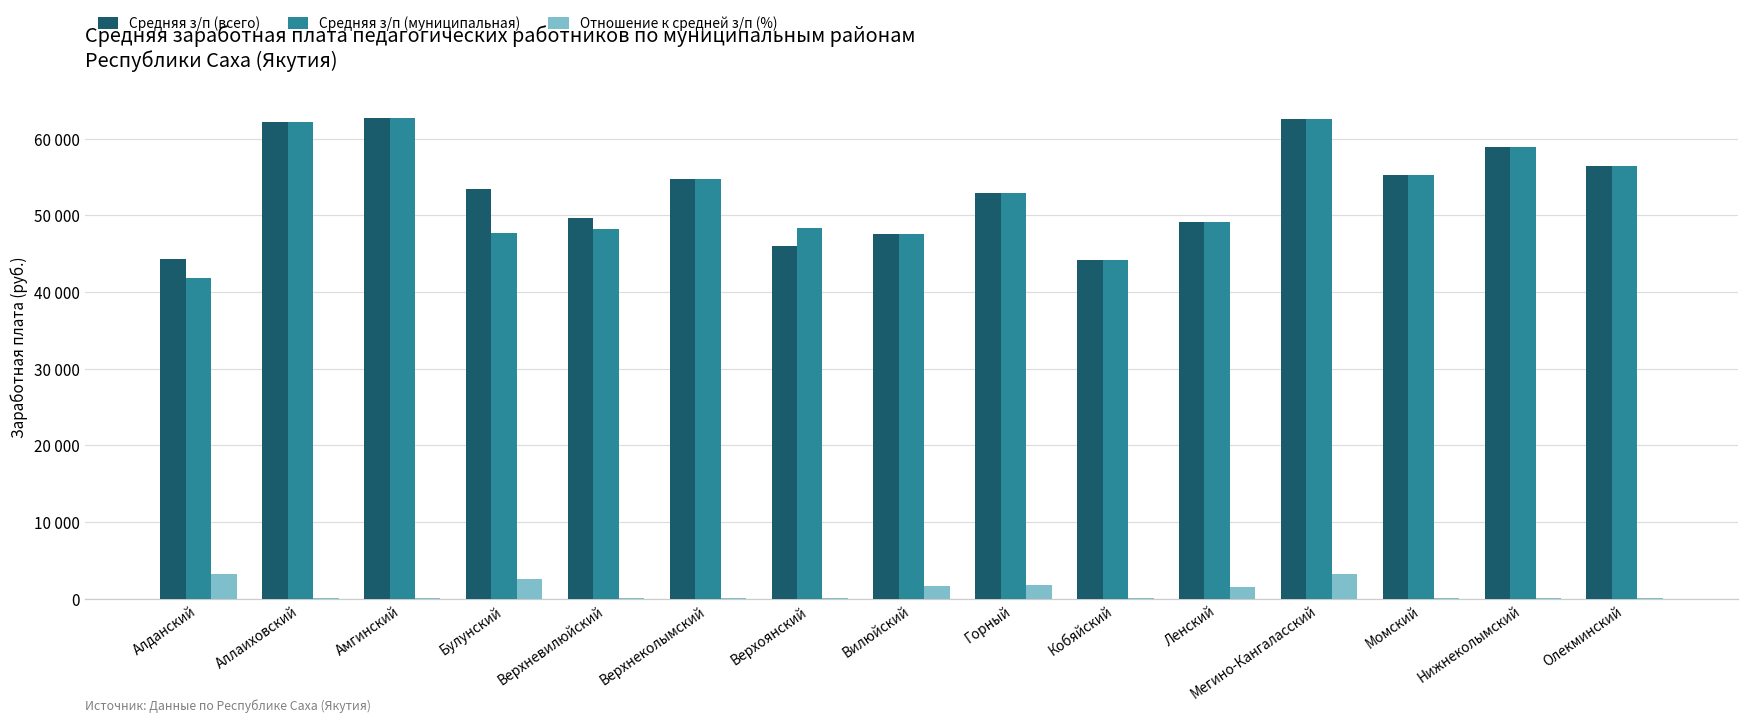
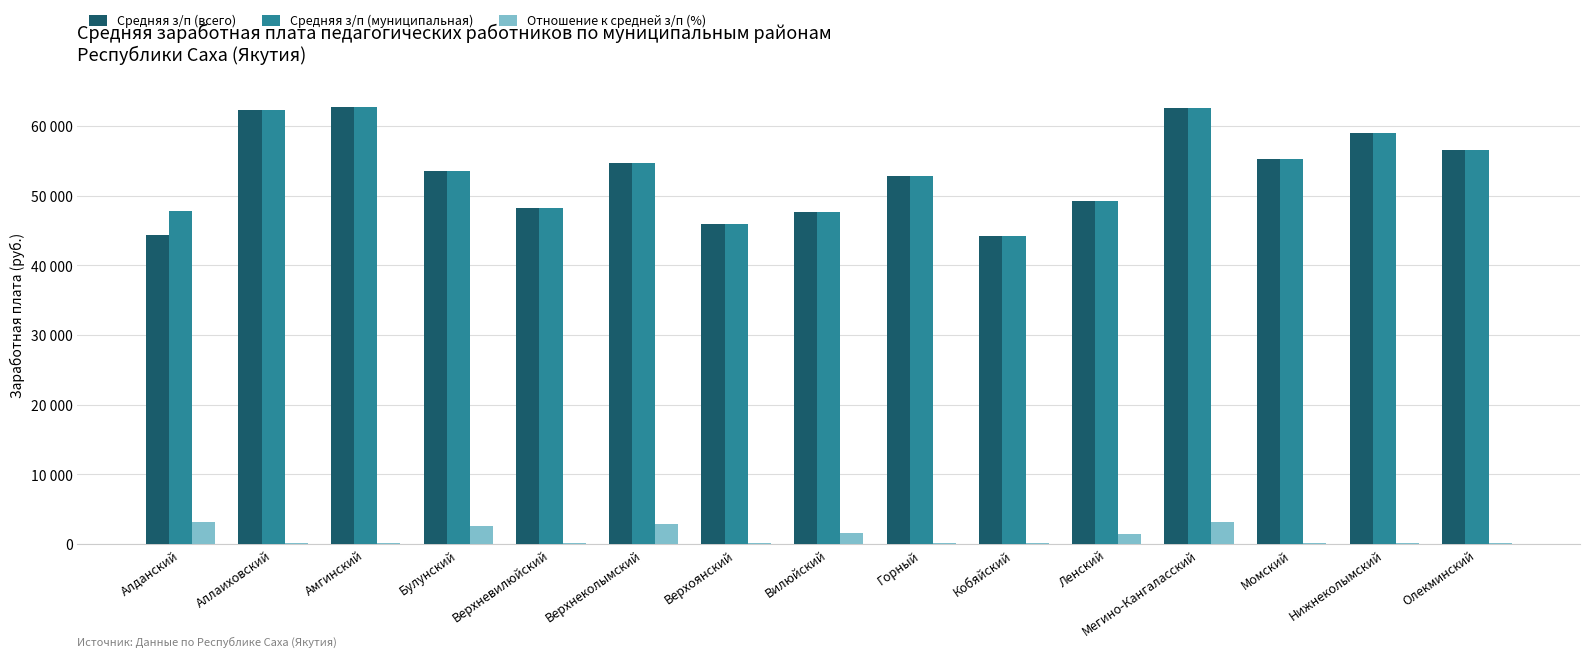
  {
    "Средняя з/п (всего)": {
      "Алданский": 44000,
      "Аллаиховский": 62000,
      "Амгинский": 63000,
      "Булунский": 53000,
-     "Верхневилюйский": 50000,
+     "Верхневилюйский": 48000,
      "Верхнеколымский": 55000,
      "Верхоянский": 46000,
      "Вилюйский": 48000,
      "Горный": 53000,
      "Кобяйский": 44000,
      "Ленский": 49000,
      "Мегино-Кангаласский": 63000,
      "Момский": 55000,
      "Нижнеколымский": 59000,
      "Олекминский": 56000
    },
    "Средняя з/п (муниципальная)": {
-     "Алданский": 42000,
+     "Алданский": 48000,
      "Аллаиховский": 62000,
      "Амгинский": 63000,
-     "Булунский": 48000,
+     "Булунский": 53000,
      "Верхневилюйский": 48000,
      "Верхнеколымский": 55000,
-     "Верхоянский": 48000,
+     "Верхоянский": 46000,
      "Вилюйский": 48000,
      "Горный": 53000,
      "Кобяйский": 44000,
      "Ленский": 49000,
      "Мегино-Кангаласский": 63000,
      "Момский": 55000,
      "Нижнеколымский": 59000,
      "Олекминский": 56000
    },
    "Отношение к средней з/п (%)": {
      "Алданский": 3000,
      "Булунский": 3000,
-     "Верхнеколымский": 0,
+     "Верхнеколымский": 3000,
      "Вилюйский": 2000,
-     "Горный": 2000,
+     "Горный": 0,
      "Ленский": 1000,
      "Мегино-Кангаласский": 3000
    }
  }
